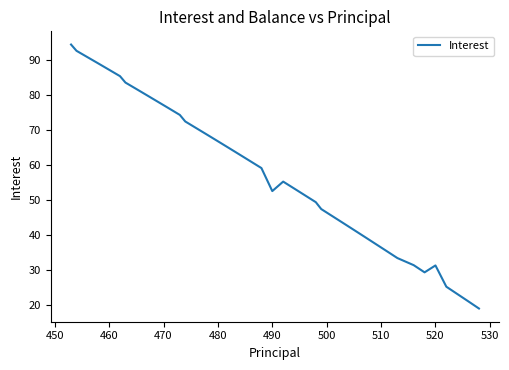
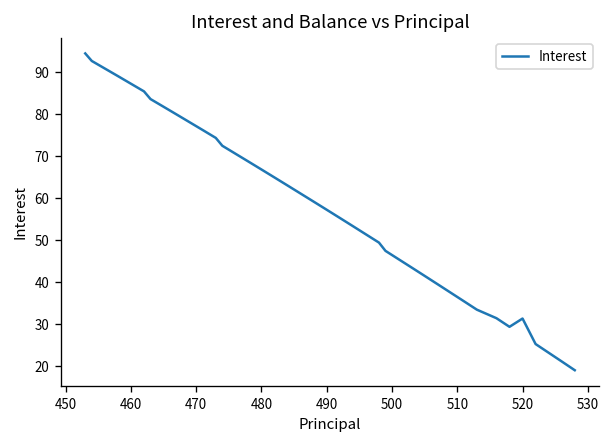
  {
    "460": 87,
    "480": 67,
-   "490": 53,
+   "490": 57,
    "520": 31
  }
